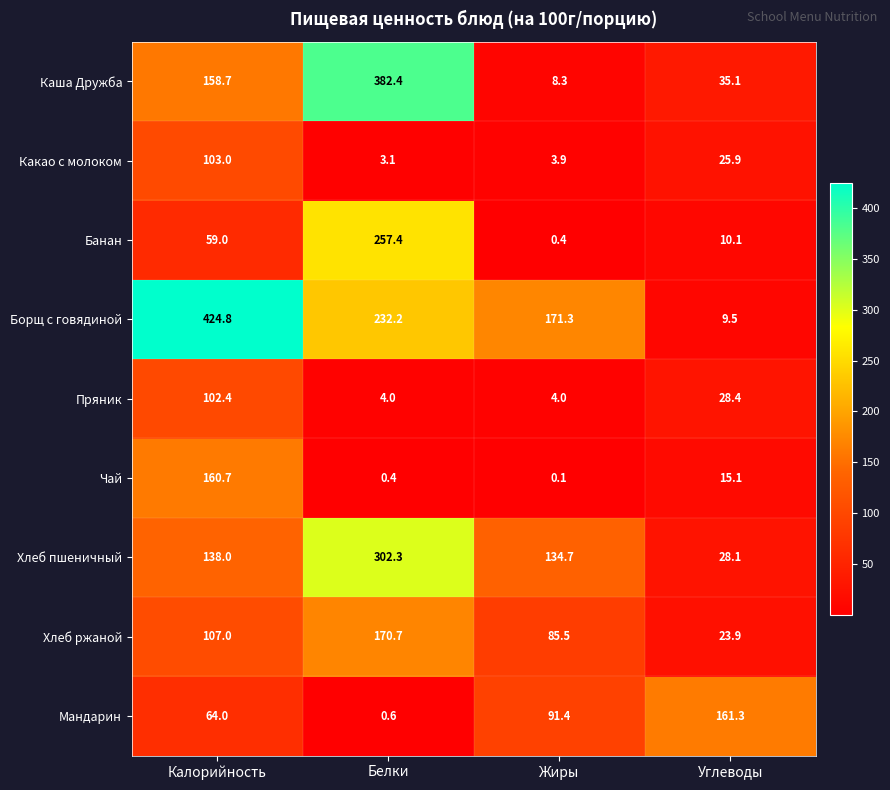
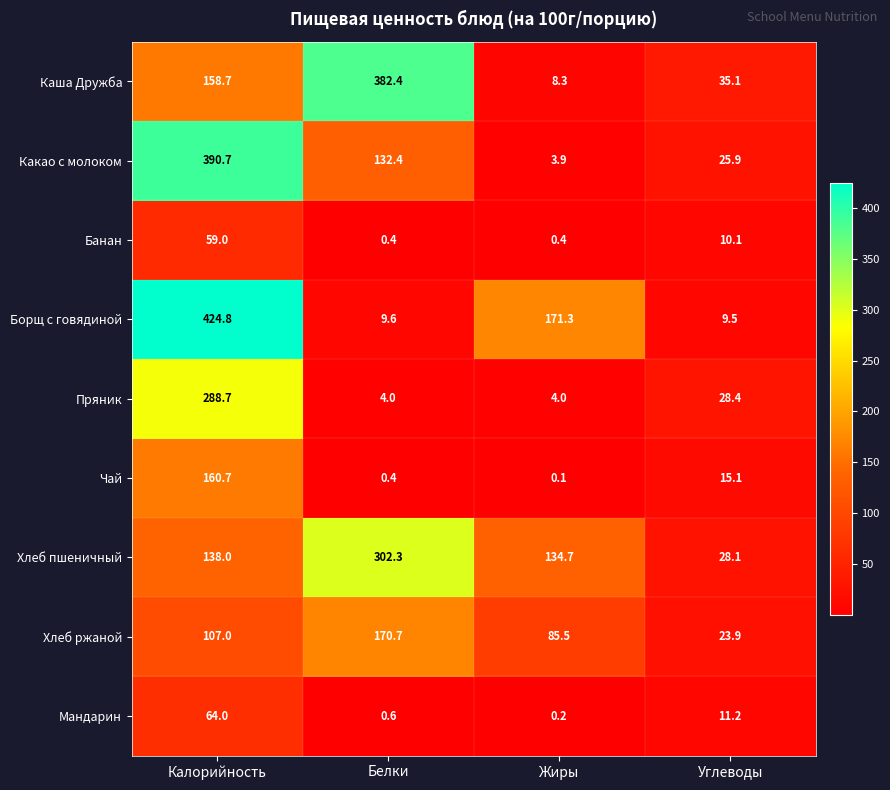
  {
    "Каша Дружба": {
      "Калорийность": 158.7,
      "Белки": 382.4,
      "Жиры": 8.3,
      "Углеводы": 35.1
    },
    "Какао с молоком": {
-     "Калорийность": 103.0,
-     "Белки": 3.1,
+     "Калорийность": 390.7,
+     "Белки": 132.4,
      "Жиры": 3.9,
      "Углеводы": 25.9
    },
    "Банан": {
      "Калорийность": 59.0,
-     "Белки": 257.4,
+     "Белки": 0.4,
      "Жиры": 0.4,
      "Углеводы": 10.1
    },
    "Борщ с говядиной": {
      "Калорийность": 424.8,
-     "Белки": 232.2,
+     "Белки": 9.6,
      "Жиры": 171.3,
      "Углеводы": 9.5
    },
    "Пряник": {
-     "Калорийность": 102.4,
+     "Калорийность": 288.7,
      "Белки": 4.0,
      "Жиры": 4.0,
      "Углеводы": 28.4
    },
    "Чай": {
      "Калорийность": 160.7,
      "Белки": 0.4,
      "Жиры": 0.1,
      "Углеводы": 15.1
    },
    "Хлеб пшеничный": {
      "Калорийность": 138.0,
      "Белки": 302.3,
      "Жиры": 134.7,
      "Углеводы": 28.1
    },
    "Хлеб ржаной": {
      "Калорийность": 107.0,
      "Белки": 170.7,
      "Жиры": 85.5,
      "Углеводы": 23.9
    },
    "Мандарин": {
      "Калорийность": 64.0,
      "Белки": 0.6,
-     "Жиры": 91.4,
-     "Углеводы": 161.3
+     "Жиры": 0.2,
+     "Углеводы": 11.2
    }
  }
